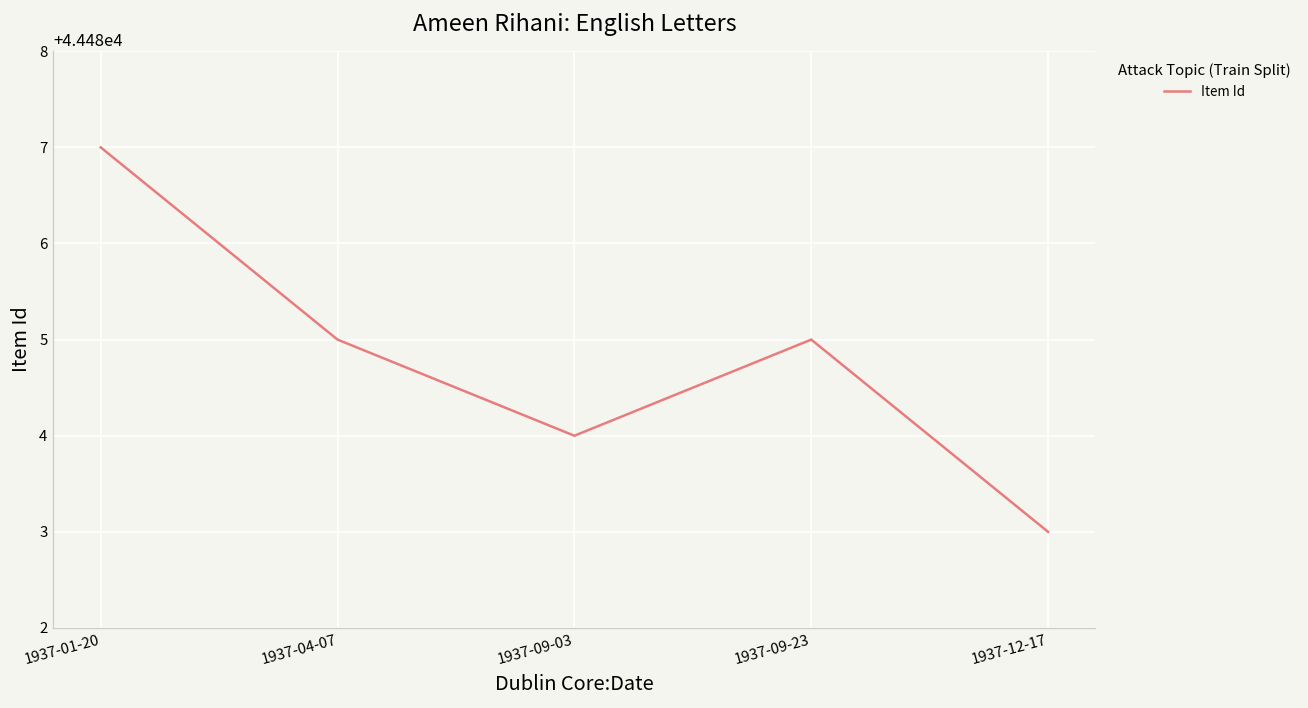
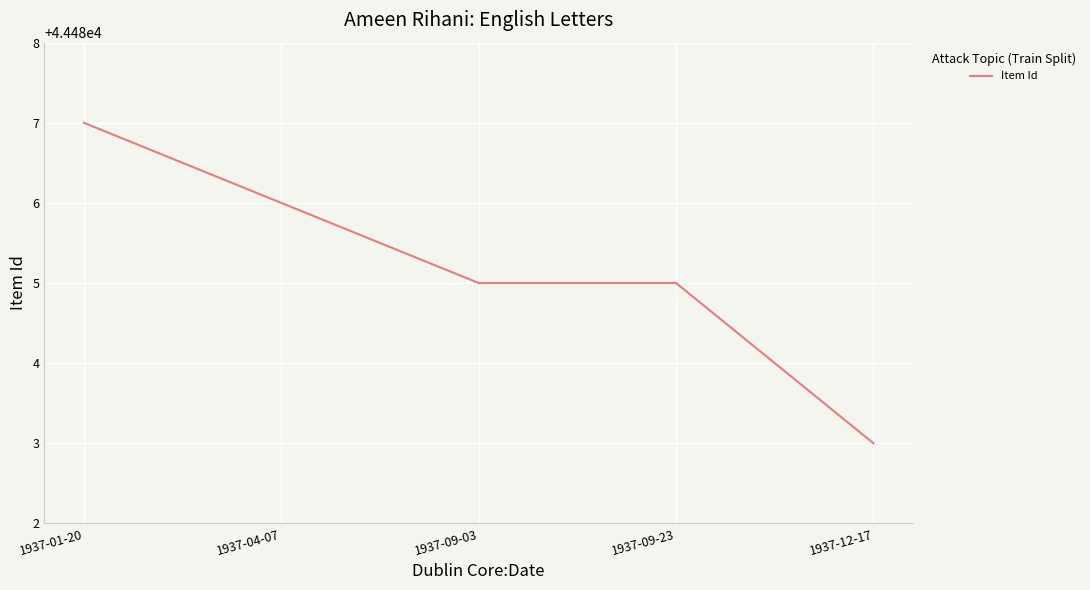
  {
    "1937-01-20": 44487,
-   "1937-04-07": 44485,
-   "1937-09-03": 44484,
+   "1937-04-07": 44486,
+   "1937-09-03": 44485,
    "1937-09-23": 44485,
    "1937-12-17": 44483
  }
